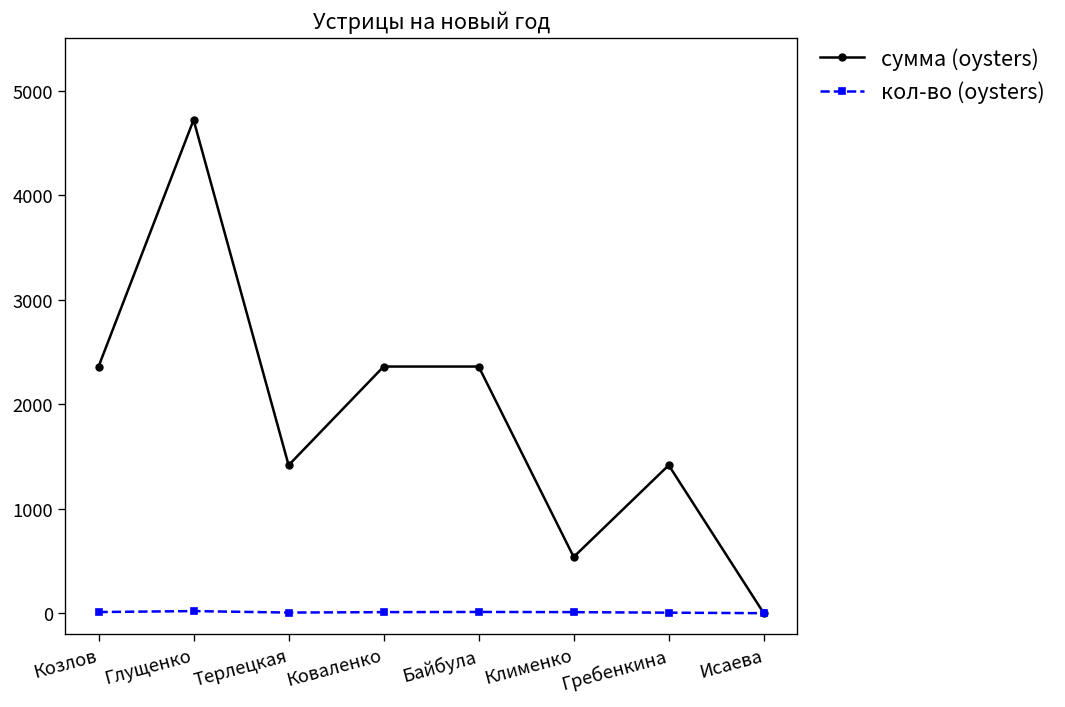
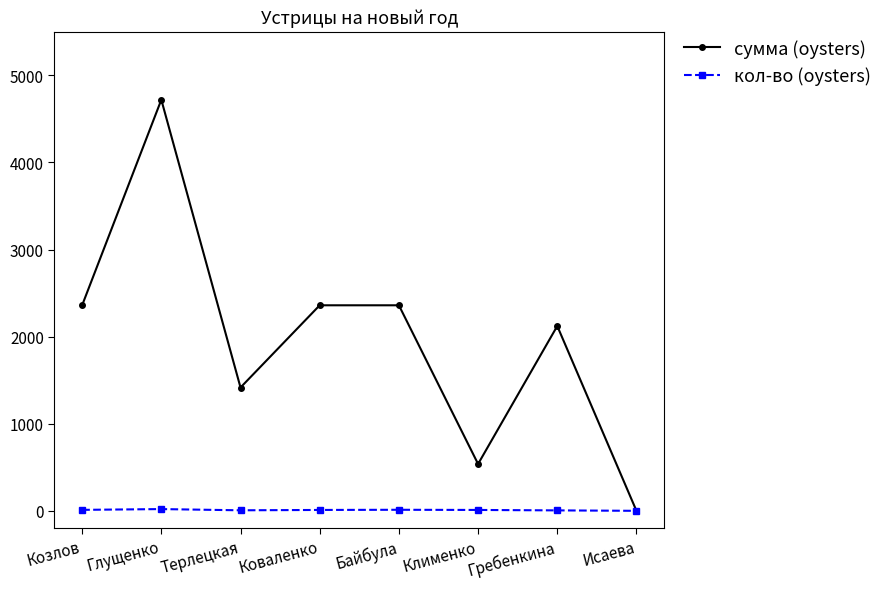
  {
    "сумма (oysters)": {
      "Козлов": 2400,
      "Глущенко": 4700,
      "Терлецкая": 1400,
      "Коваленко": 2400,
      "Байбула": 2400,
      "Клименко": 500,
-     "Гребенкина": 1400
+     "Гребенкина": 2100
    },
    "кол-во (oysters)": {
      "Козлов": 0,
      "Глущенко": 0,
      "Терлецкая": 0,
      "Коваленко": 0,
      "Байбула": 0,
      "Клименко": 0,
      "Гребенкина": 0
    }
  }
